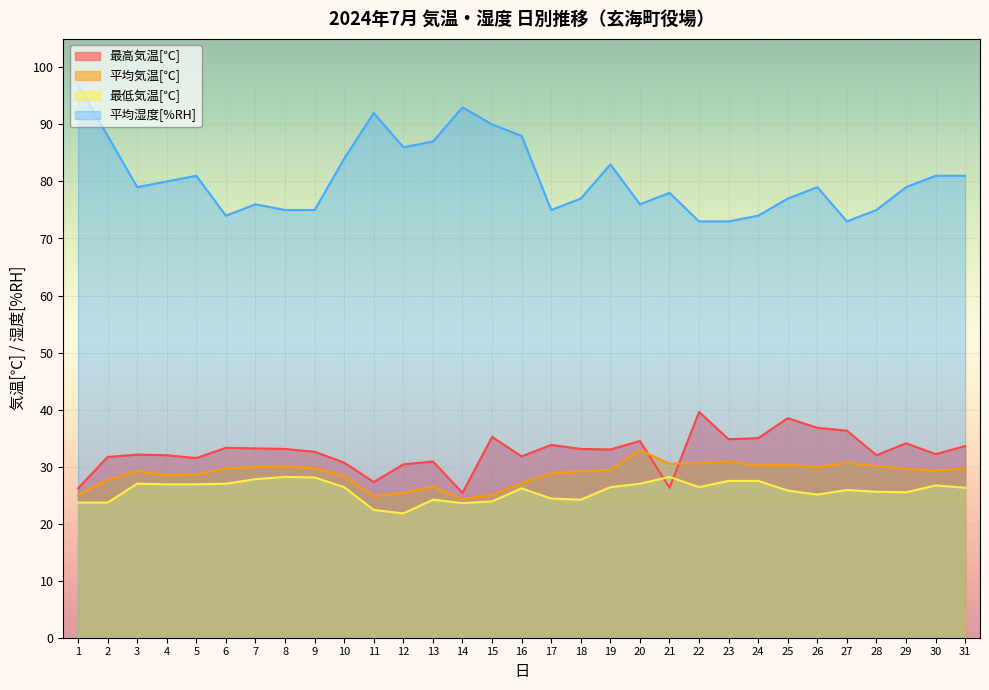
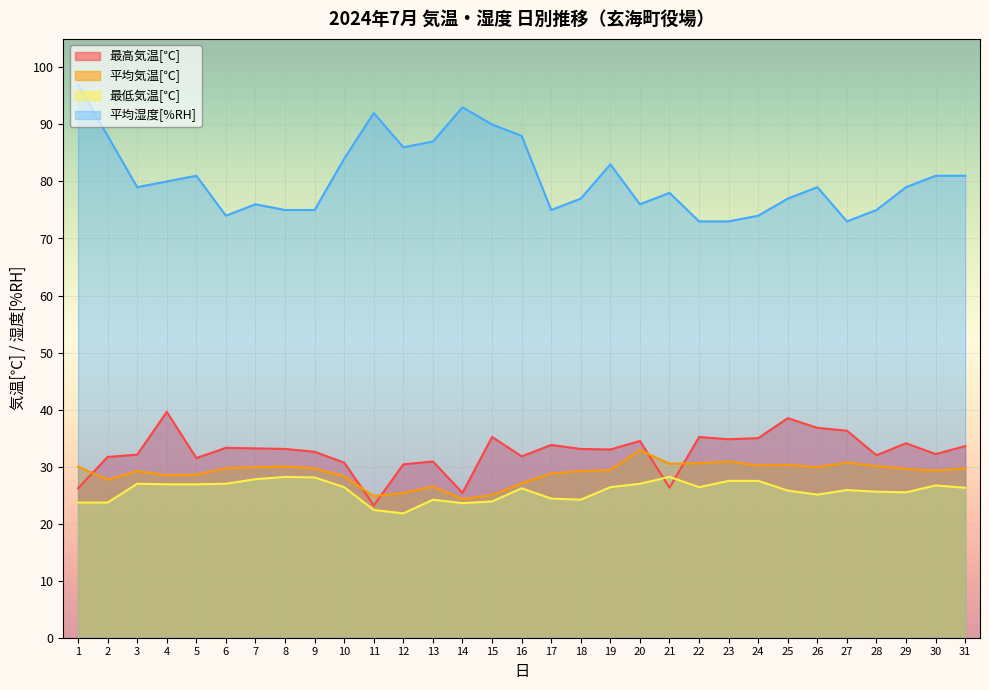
  {
    "最高気温[℃]": {
      "1": 26,
      "2": 32,
      "3": 32,
-     "4": 32,
+     "4": 40,
      "5": 32,
      "6": 33,
      "7": 33,
      "8": 33,
      "9": 33,
      "10": 31,
-     "11": 27,
+     "11": 23,
      "12": 30,
      "13": 31,
      "14": 25,
      "15": 35,
      "16": 32,
      "17": 34,
      "18": 33,
      "19": 33,
      "20": 35,
      "21": 26,
-     "22": 40,
+     "22": 35,
      "23": 35,
      "24": 35,
      "25": 39,
      "26": 37,
      "27": 36,
      "28": 32,
      "29": 34,
      "30": 32,
      "31": 34
    },
    "平均気温[℃]": {
-     "1": 25,
+     "1": 30,
      "2": 28,
      "3": 29,
      "4": 29,
      "5": 29,
      "6": 30,
      "7": 30,
      "8": 30,
      "9": 30,
      "10": 28,
      "11": 25,
      "12": 25,
      "13": 27,
      "14": 24,
      "15": 25,
      "16": 27,
      "17": 29,
      "18": 29,
      "19": 29,
      "20": 33,
      "21": 31,
      "22": 31,
      "23": 31,
      "24": 30,
      "25": 30,
      "26": 30,
      "27": 31,
      "28": 30,
      "29": 30,
      "30": 29,
      "31": 30
    },
    "最低気温[℃]": {
      "1": 24,
      "2": 24,
      "3": 27,
      "4": 27,
      "5": 27,
      "6": 27,
      "7": 28,
      "8": 28,
      "9": 28,
      "10": 26,
      "11": 22,
      "12": 22,
      "13": 24,
      "14": 24,
      "15": 24,
      "16": 26,
      "17": 24,
      "18": 24,
      "19": 26,
      "20": 27,
      "21": 28,
      "22": 26,
      "23": 28,
      "24": 28,
      "25": 26,
      "26": 25,
      "27": 26,
      "28": 26,
      "29": 26,
      "30": 27,
      "31": 26
    },
    "平均湿度[%RH]": {
      "2": 88,
      "3": 79,
      "4": 80,
      "5": 81,
      "6": 74,
      "7": 76,
      "8": 75,
      "9": 75,
      "10": 84,
      "11": 92,
      "12": 86,
      "13": 87,
      "14": 93,
      "15": 90,
      "16": 88,
      "17": 75,
      "18": 77,
      "19": 83,
      "20": 76,
      "21": 78,
      "22": 73,
      "23": 73,
      "24": 74,
      "25": 77,
      "26": 79,
      "27": 73,
      "28": 75,
      "29": 79,
      "30": 81,
      "31": 81
    }
  }
